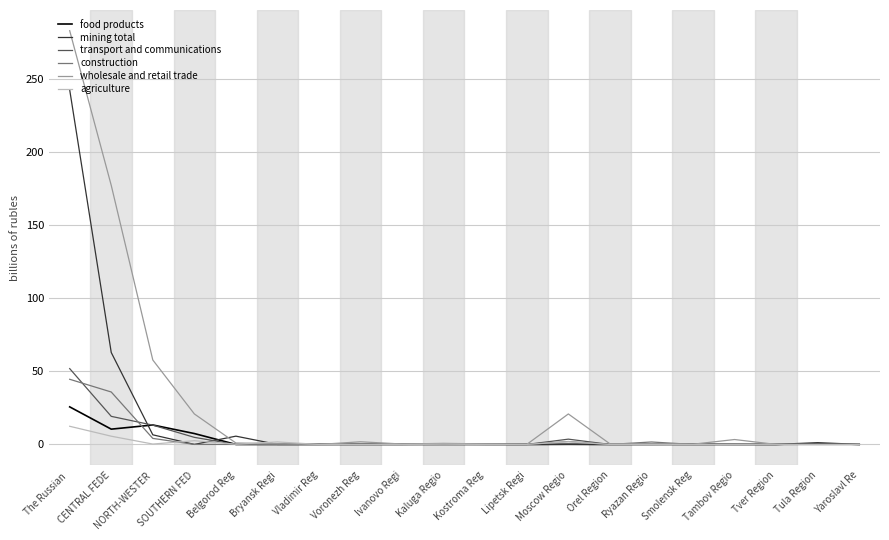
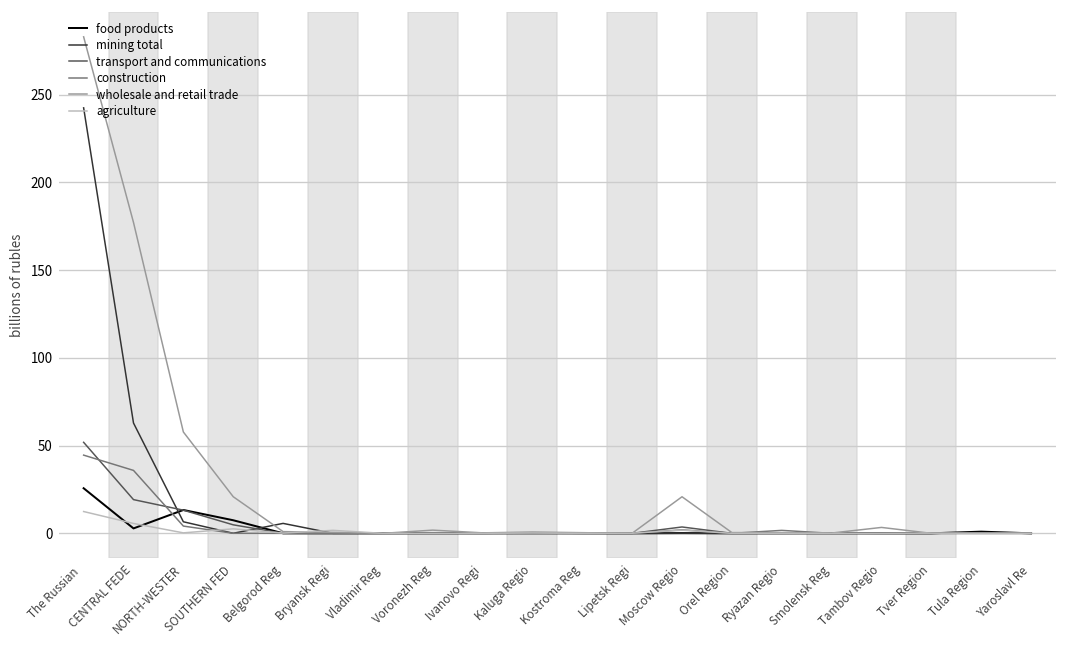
  {
    "food products": {
      "The Russian": 26,
-     "CENTRAL FEDE": 10,
+     "CENTRAL FEDE": 3,
      "SOUTHERN FED": 7
    }
  }
